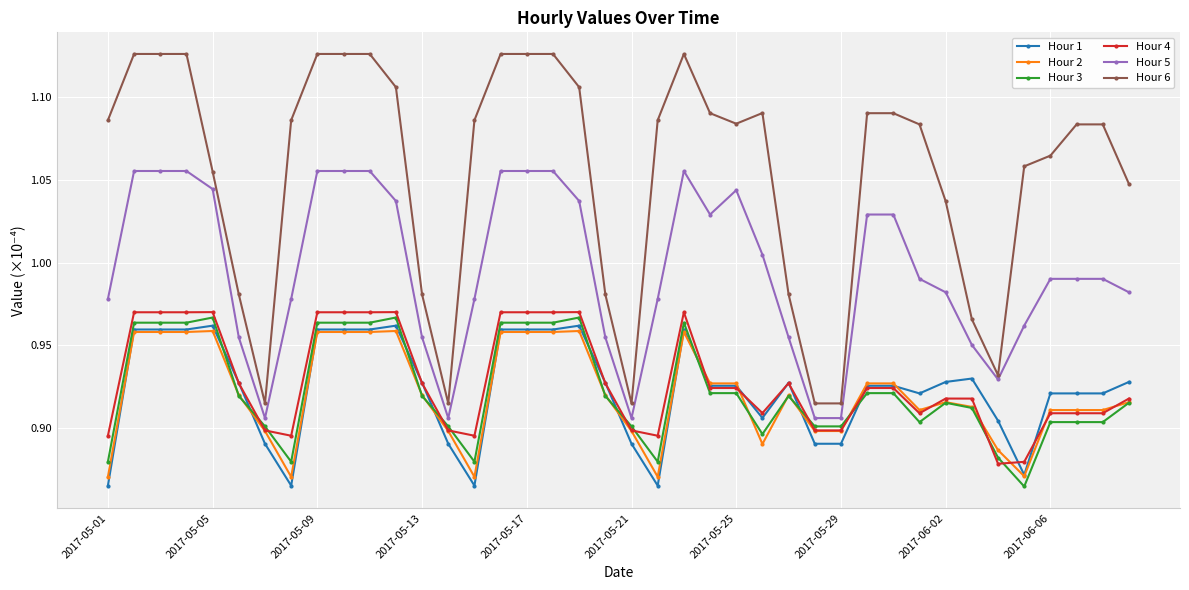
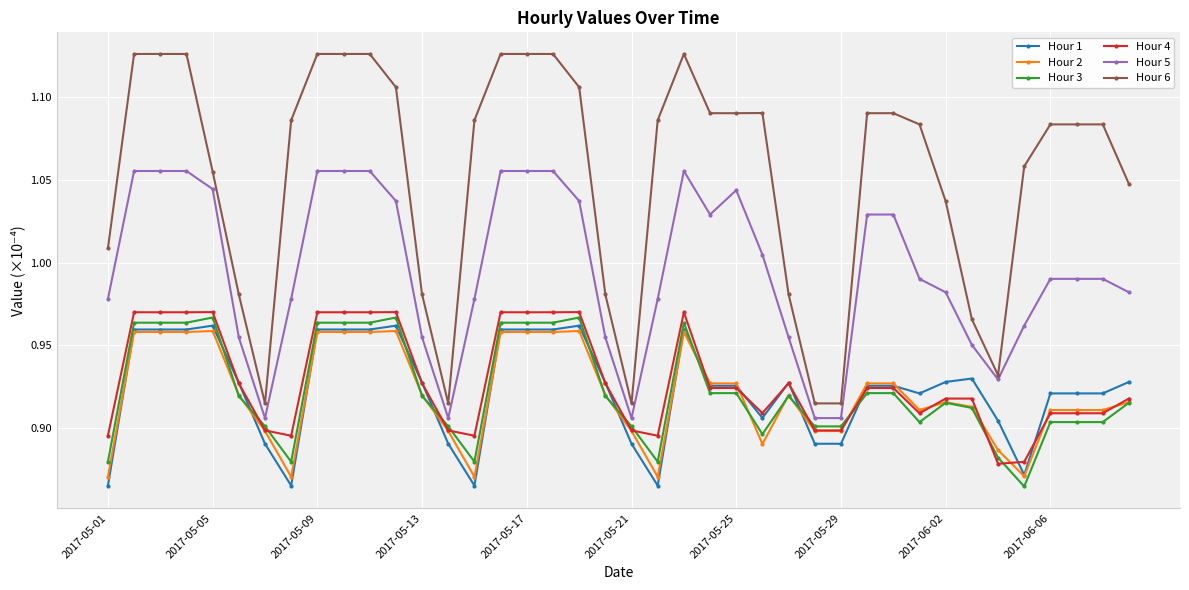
  {
    "Hour 1": {
      "2017-05-01": 0.865,
      "2017-05-05": 0.962,
      "2017-05-21": 0.890,
      "2017-05-29": 0.890,
      "2017-06-02": 0.928,
      "2017-06-06": 0.921
    },
    "Hour 2": {
      "2017-05-01": 0.870,
      "2017-05-05": 0.959,
      "2017-06-06": 0.911
    },
    "Hour 3": {
      "2017-05-01": 0.880,
      "2017-05-05": 0.967,
      "2017-05-09": 0.964,
      "2017-05-17": 0.964,
      "2017-05-21": 0.901,
      "2017-05-25": 0.921,
      "2017-05-29": 0.901,
      "2017-06-06": 0.904
    },
    "Hour 4": {
      "2017-05-01": 0.895,
      "2017-05-05": 0.970,
      "2017-05-09": 0.970,
      "2017-05-17": 0.970,
      "2017-06-02": 0.918,
      "2017-06-06": 0.909
    },
    "Hour 5": {
      "2017-05-01": 0.978,
      "2017-05-05": 1.045,
      "2017-05-09": 1.055,
      "2017-05-13": 0.955,
      "2017-05-17": 1.055,
      "2017-05-21": 0.906,
      "2017-05-25": 1.044,
      "2017-05-29": 0.906,
      "2017-06-02": 0.982,
      "2017-06-06": 0.990
    },
    "Hour 6": {
-     "2017-05-01": 1.086,
+     "2017-05-01": 1.009,
      "2017-05-05": 1.055,
      "2017-05-09": 1.126,
      "2017-05-13": 0.981,
      "2017-05-17": 1.126,
      "2017-05-21": 0.915,
-     "2017-05-25": 1.084,
+     "2017-05-25": 1.090,
      "2017-05-29": 0.915,
      "2017-06-02": 1.037,
-     "2017-06-06": 1.065
+     "2017-06-06": 1.084
    }
  }
